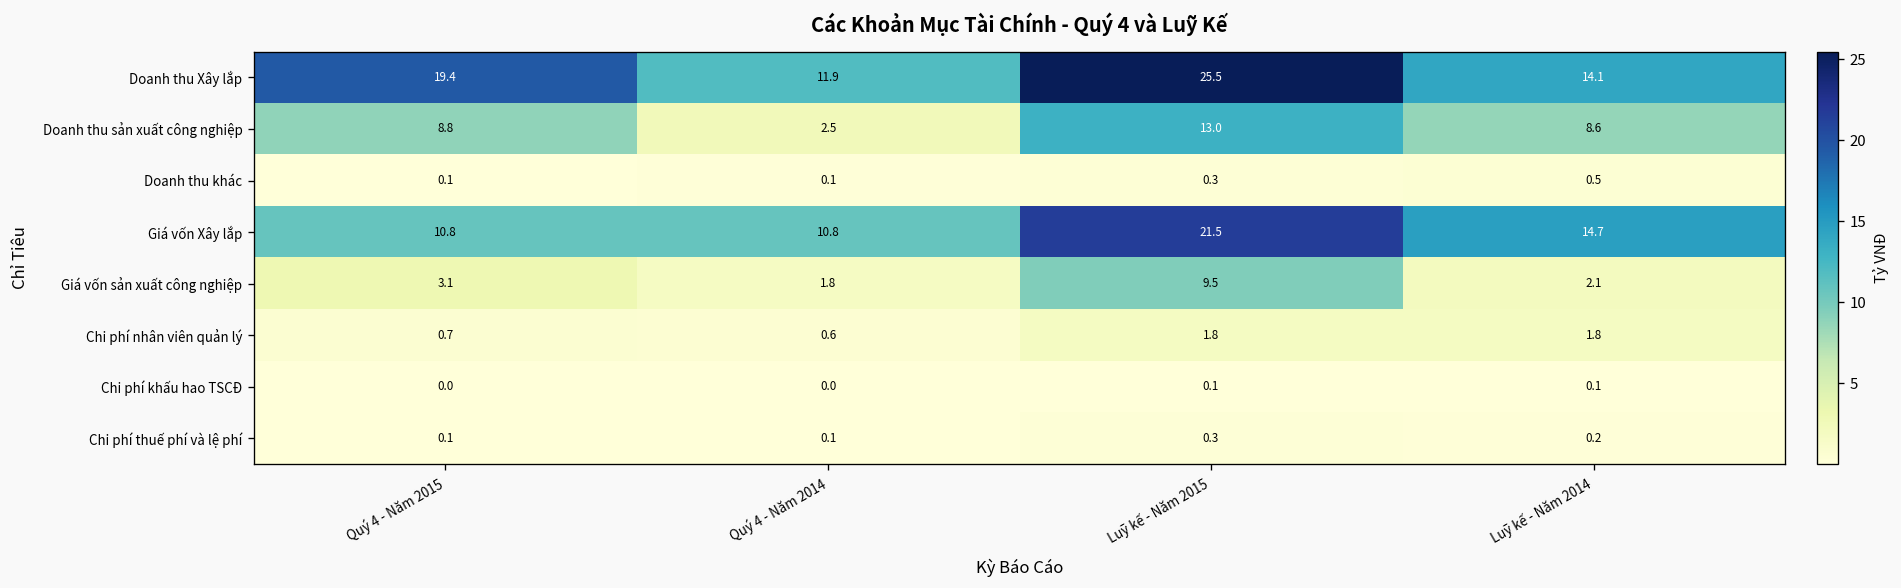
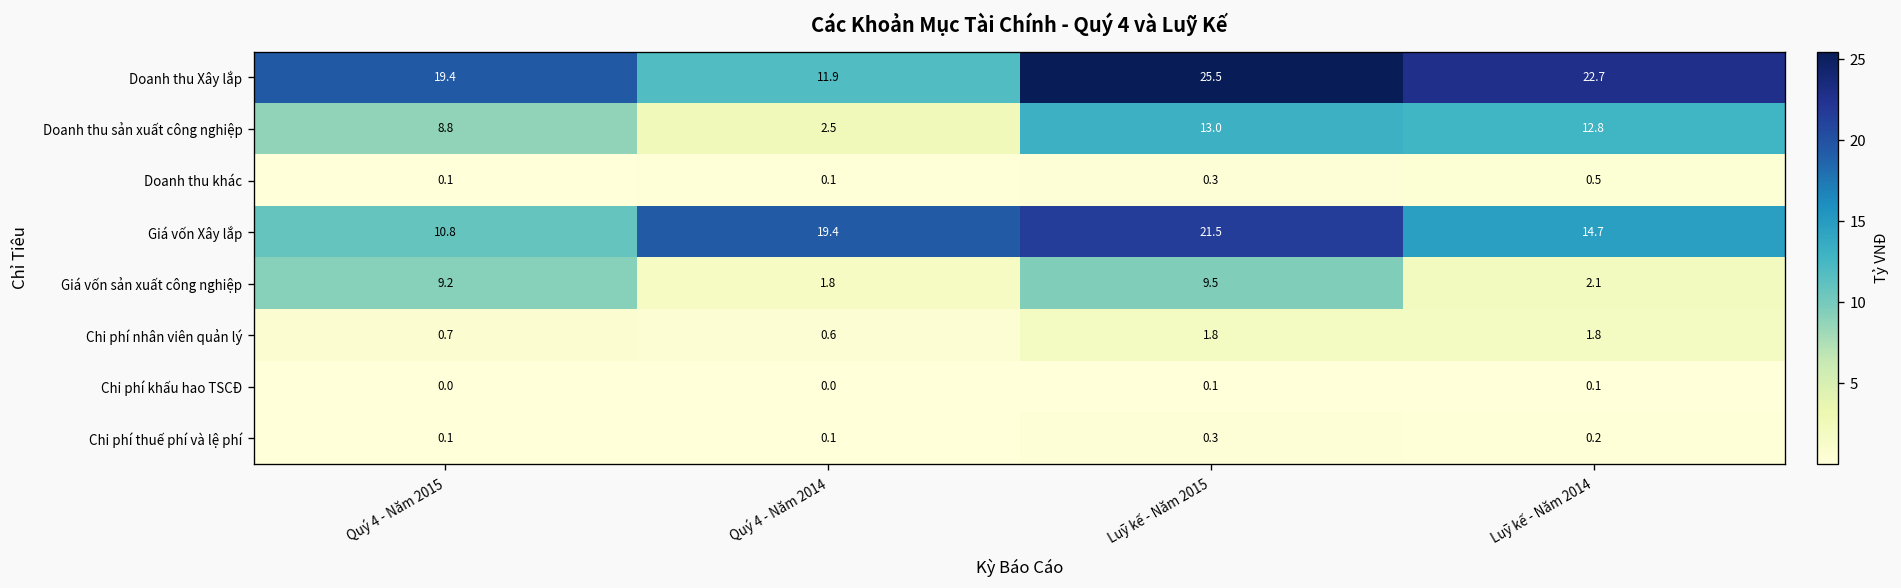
  {
    "Doanh thu Xây lắp": {
      "Quý 4 - Năm 2015": 19.4,
      "Quý 4 - Năm 2014": 11.9,
      "Luỹ kế - Năm 2015": 25.5,
-     "Luỹ kế - Năm 2014": 14.1
+     "Luỹ kế - Năm 2014": 22.7
    },
    "Doanh thu sản xuất công nghiệp": {
      "Quý 4 - Năm 2015": 8.8,
      "Quý 4 - Năm 2014": 2.5,
      "Luỹ kế - Năm 2015": 13.0,
-     "Luỹ kế - Năm 2014": 8.6
+     "Luỹ kế - Năm 2014": 12.8
    },
    "Doanh thu khác": {
      "Quý 4 - Năm 2015": 0.1,
      "Quý 4 - Năm 2014": 0.1,
      "Luỹ kế - Năm 2015": 0.3,
      "Luỹ kế - Năm 2014": 0.5
    },
    "Giá vốn Xây lắp": {
      "Quý 4 - Năm 2015": 10.8,
-     "Quý 4 - Năm 2014": 10.8,
+     "Quý 4 - Năm 2014": 19.4,
      "Luỹ kế - Năm 2015": 21.5,
      "Luỹ kế - Năm 2014": 14.7
    },
    "Giá vốn sản xuất công nghiệp": {
-     "Quý 4 - Năm 2015": 3.1,
+     "Quý 4 - Năm 2015": 9.2,
      "Quý 4 - Năm 2014": 1.8,
      "Luỹ kế - Năm 2015": 9.5,
      "Luỹ kế - Năm 2014": 2.1
    },
    "Chi phí nhân viên quản lý": {
      "Quý 4 - Năm 2015": 0.7,
      "Quý 4 - Năm 2014": 0.6,
      "Luỹ kế - Năm 2015": 1.8,
      "Luỹ kế - Năm 2014": 1.8
    },
    "Chi phí khấu hao TSCĐ": {
      "Quý 4 - Năm 2015": 0.0,
      "Quý 4 - Năm 2014": 0.0,
      "Luỹ kế - Năm 2015": 0.1,
      "Luỹ kế - Năm 2014": 0.1
    },
    "Chi phí thuế phí và lệ phí": {
      "Quý 4 - Năm 2015": 0.1,
      "Quý 4 - Năm 2014": 0.1,
      "Luỹ kế - Năm 2015": 0.3,
      "Luỹ kế - Năm 2014": 0.2
    }
  }
